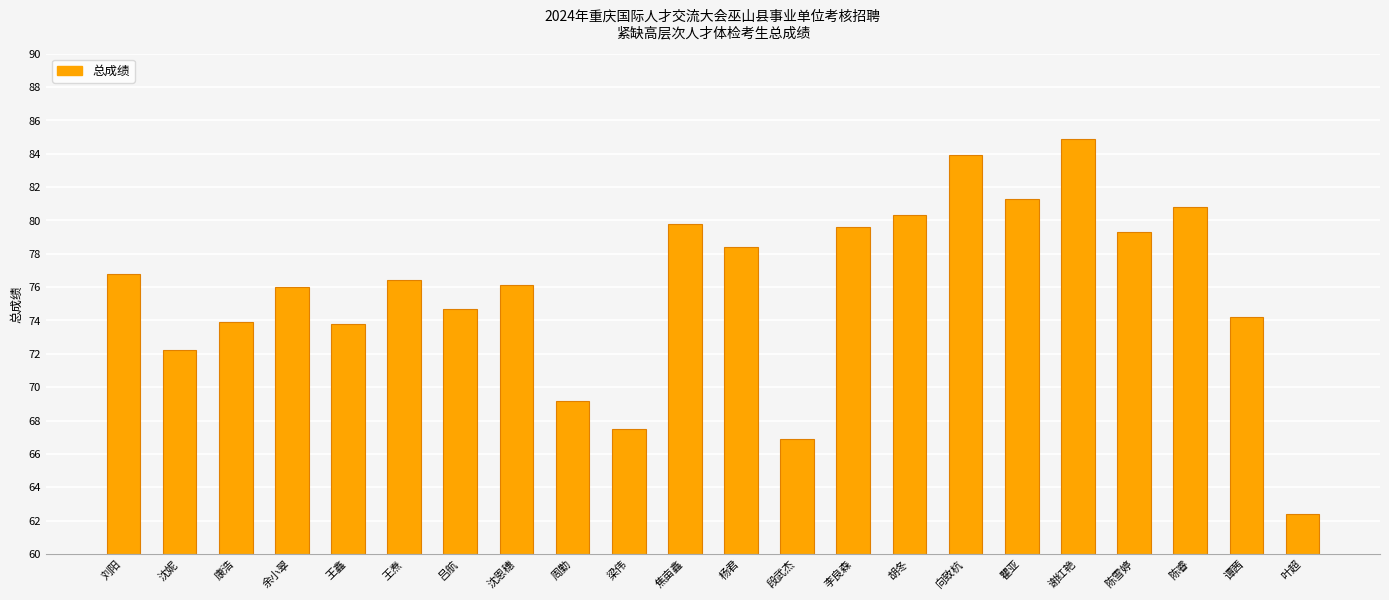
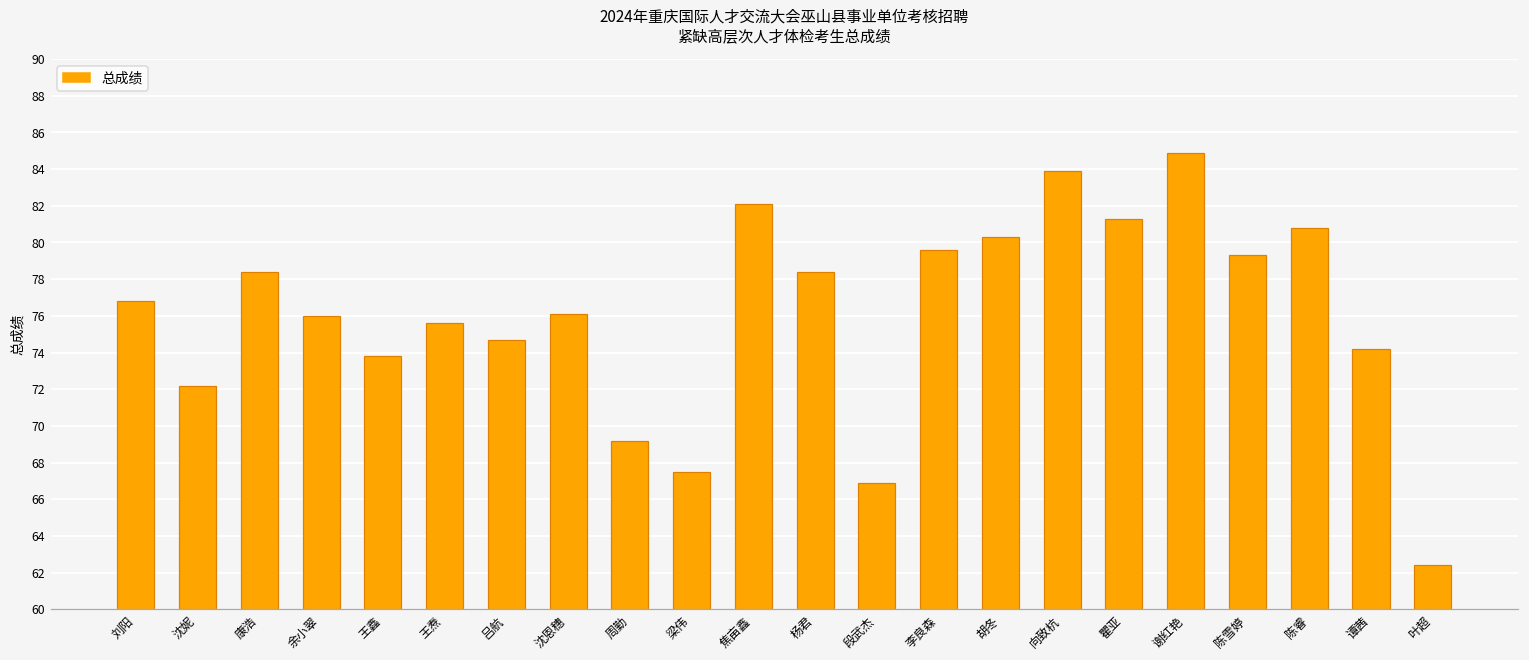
  {
    "刘阳": 76.8,
    "沈妮": 72.2,
-   "康浩": 73.9,
+   "康浩": 78.4,
    "余小翠": 76.0,
    "王鑫": 73.8,
-   "王焘": 76.4,
+   "王焘": 75.6,
    "吕航": 74.7,
    "沈恩穗": 76.1,
    "周勤": 69.2,
    "梁伟": 67.5,
-   "焦亩鑫": 79.8,
+   "焦亩鑫": 82.1,
    "杨君": 78.4,
    "段武杰": 66.9,
    "李良森": 79.6,
    "胡冬": 80.3,
    "向致杭": 83.9,
    "瞿亚": 81.3,
    "谢红艳": 84.9,
    "陈雪婷": 79.3,
    "陈睿": 80.8,
    "谭茜": 74.2,
    "叶超": 62.4
  }
